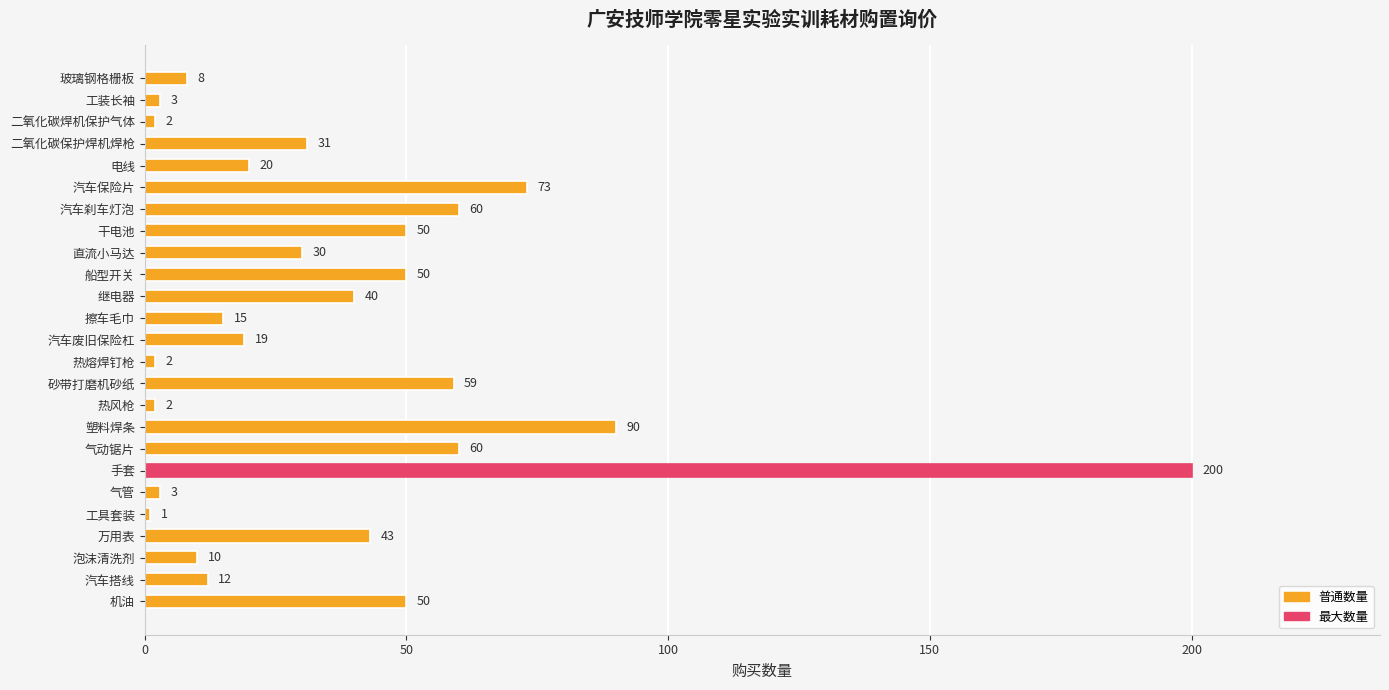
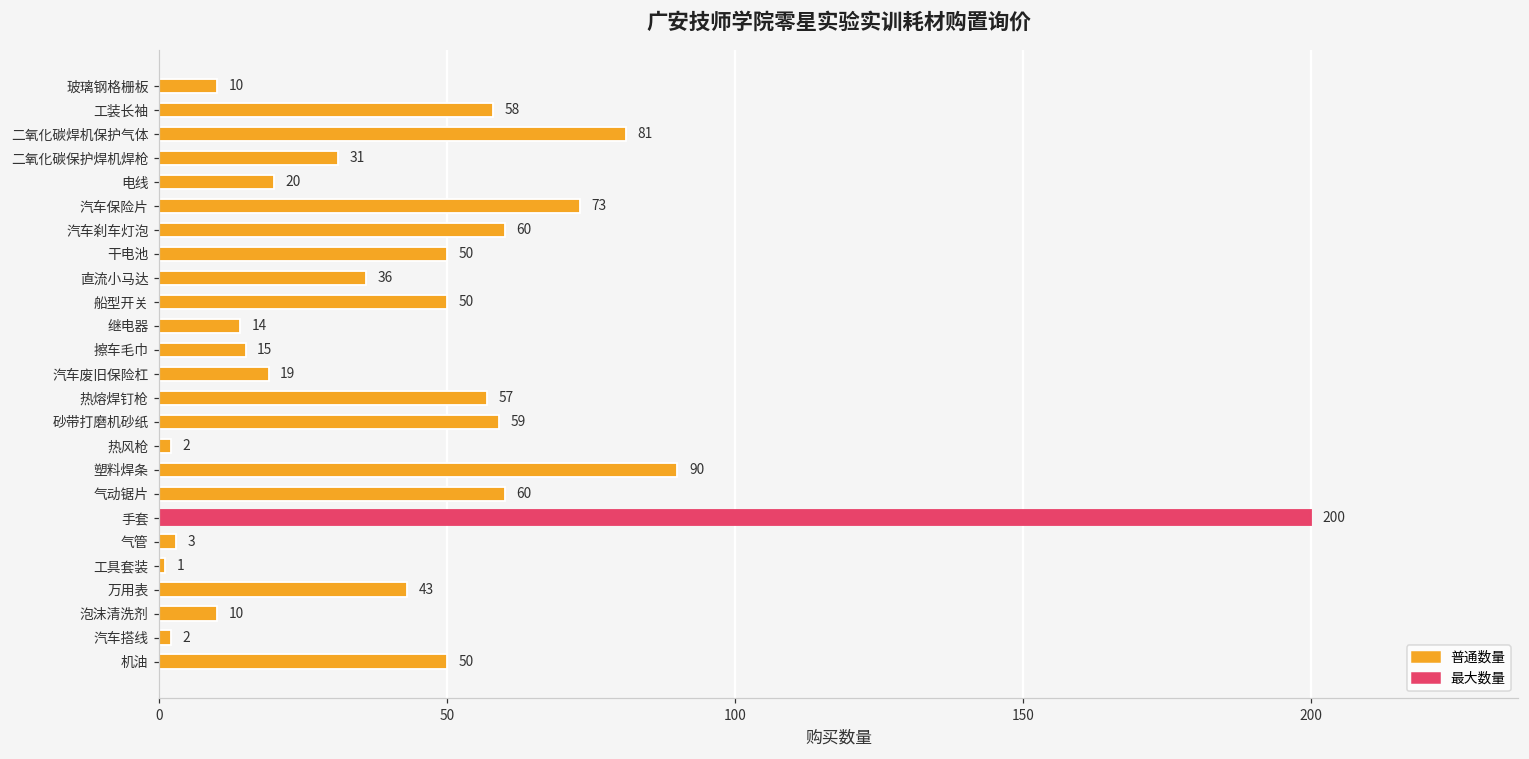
  {
-   "玻璃钢格栅板": 8,
-   "工装长袖": 3,
-   "二氧化碳焊机保护气体": 2,
+   "玻璃钢格栅板": 10,
+   "工装长袖": 58,
+   "二氧化碳焊机保护气体": 81,
    "二氧化碳保护焊机焊枪": 31,
    "电线": 20,
    "汽车保险片": 73,
    "汽车刹车灯泡": 60,
    "干电池": 50,
-   "直流小马达": 30,
+   "直流小马达": 36,
    "船型开关": 50,
-   "继电器": 40,
+   "继电器": 14,
    "擦车毛巾": 15,
    "汽车废旧保险杠": 19,
-   "热熔焊钉枪": 2,
+   "热熔焊钉枪": 57,
    "砂带打磨机砂纸": 59,
    "热风枪": 2,
    "塑料焊条": 90,
    "气动锯片": 60,
    "手套": 200,
    "气管": 3,
    "工具套装": 1,
    "万用表": 43,
    "泡沫清洗剂": 10,
-   "汽车搭线": 12,
+   "汽车搭线": 2,
    "机油": 50
  }
